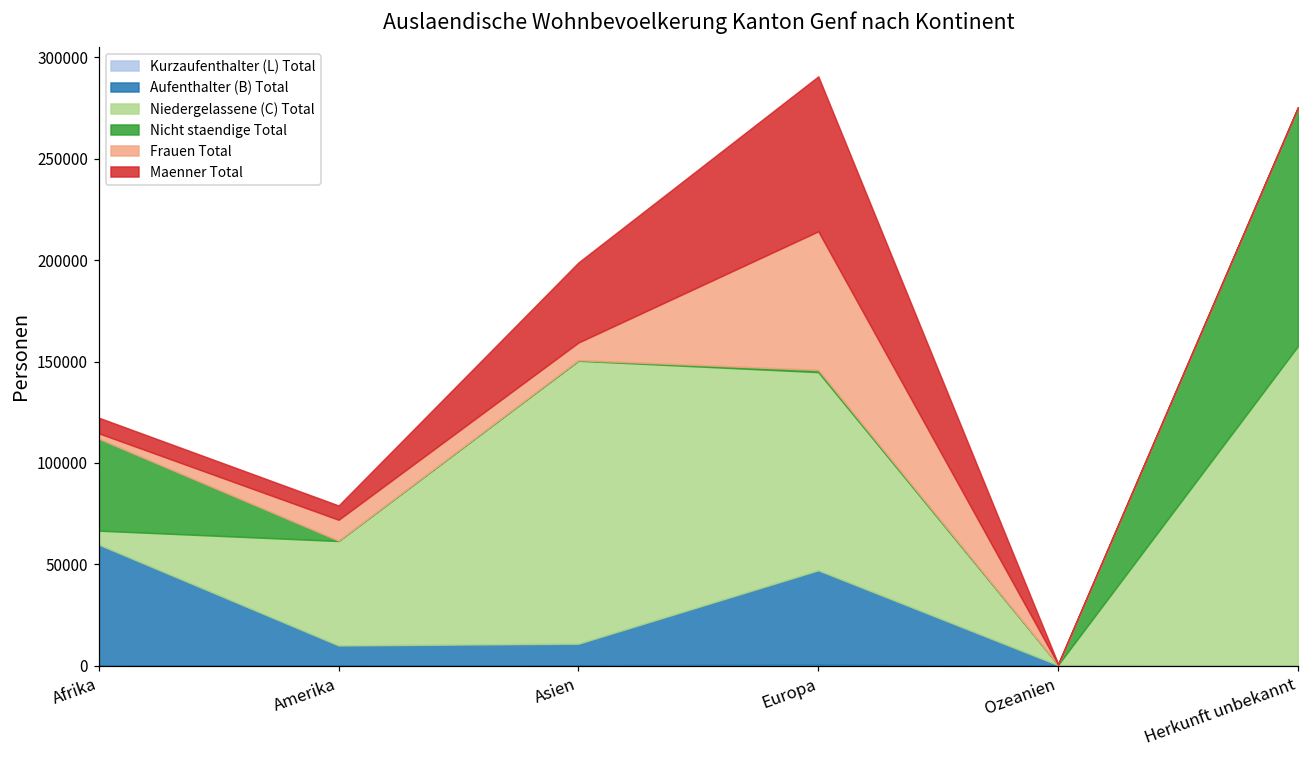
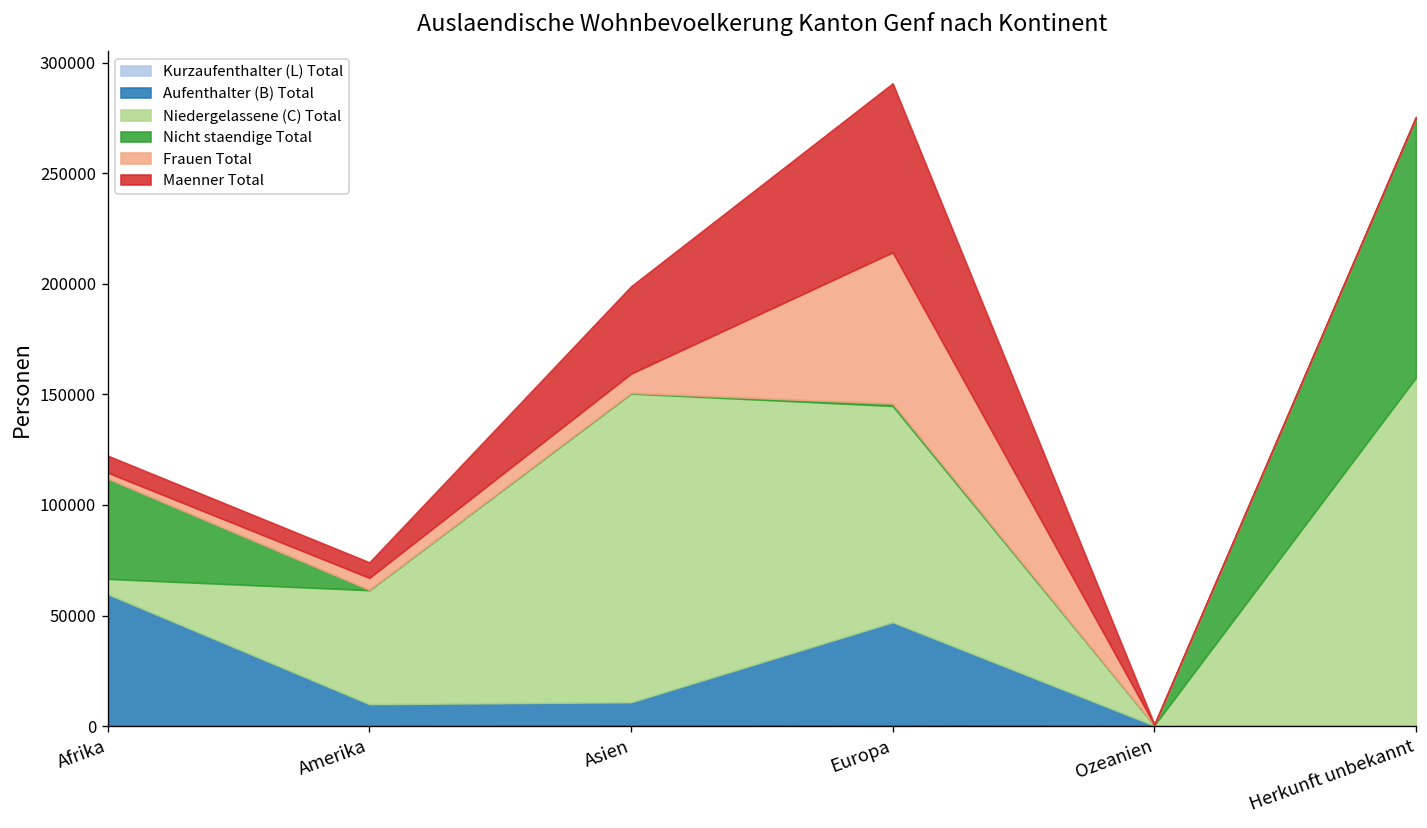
  {
    "Aufenthalter (B) Total": {
      "Afrika": 60000,
      "Amerika": 10000,
      "Asien": 11000,
      "Europa": 47000
    },
    "Niedergelassene (C) Total": {
      "Afrika": 7000,
      "Herkunft unbekannt": 157000
    },
    "Nicht staendige Total": {
      "Afrika": 45000
    },
    "Frauen Total": {
      "Afrika": 3000,
-     "Amerika": 10000,
+     "Amerika": 5000,
      "Asien": 9000,
      "Europa": 68000
    },
    "Maenner Total": {
      "Afrika": 8000,
      "Amerika": 7000,
      "Asien": 39000,
      "Europa": 76000
    }
  }
